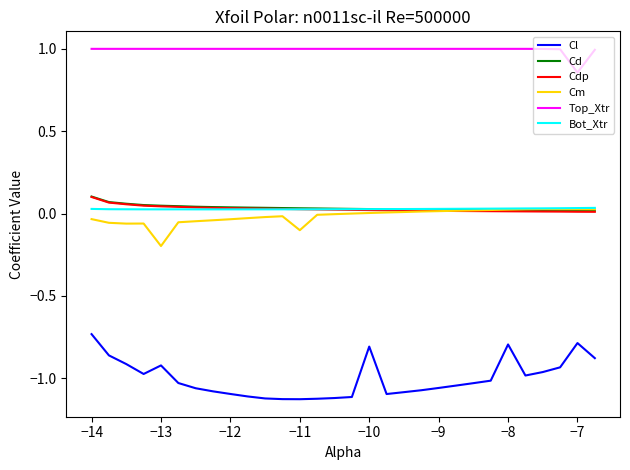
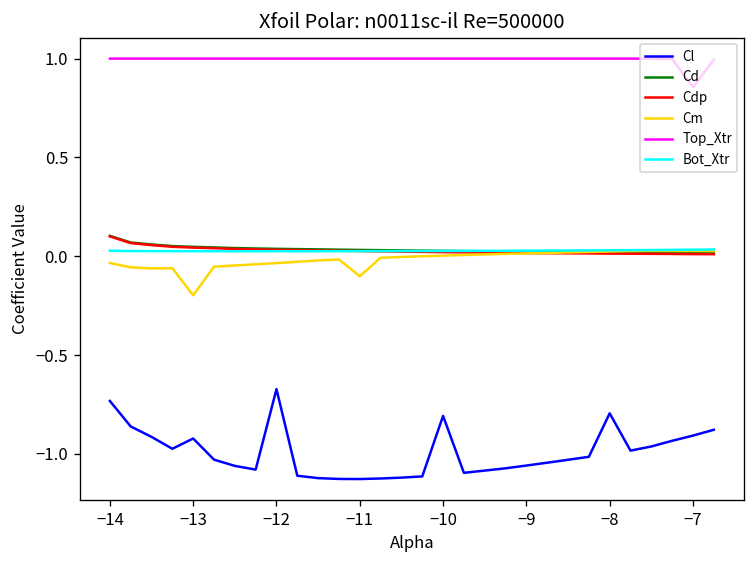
  {
    "Cl": {
      "−14": -0.73,
      "−13": -0.92,
-     "−12": -1.10,
+     "−12": -0.67,
      "−11": -1.13,
      "−10": -0.81,
      "−9": -1.06,
      "−8": -0.79,
-     "−7": -0.79
+     "−7": -0.91
    },
    "Cm": {
      "−14": -0.03,
      "−13": -0.20,
      "−12": -0.03,
      "−11": -0.10,
      "−10": 0.00
    },
    "Top_Xtr": {
      "−14": 1.00,
      "−13": 1.00,
      "−12": 1.00,
      "−11": 1.00,
      "−10": 1.00,
      "−9": 1.00,
      "−8": 1.00
    },
    "Bot_Xtr": {
      "−14": 0.03,
      "−13": 0.03
    }
  }
